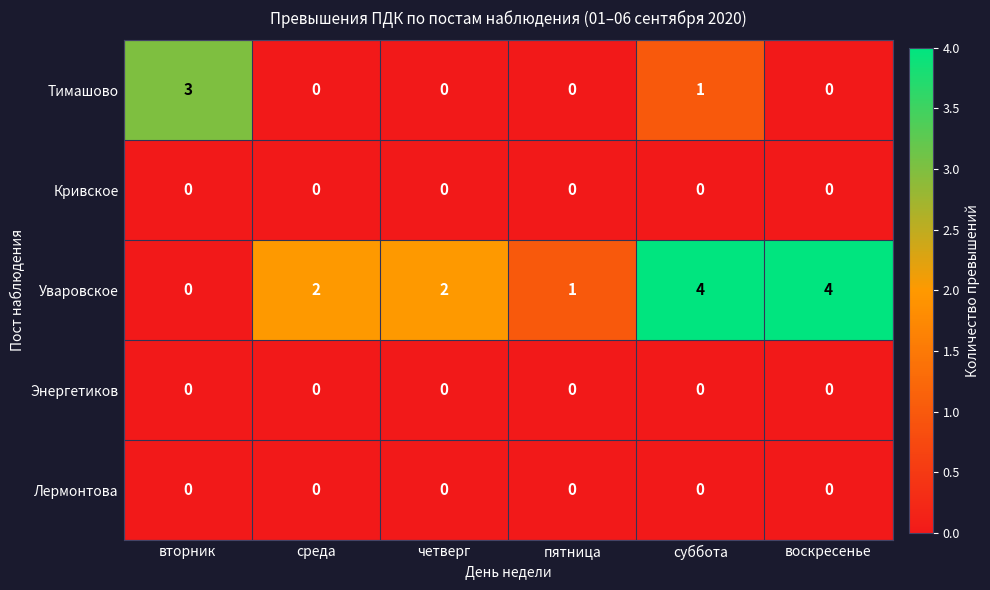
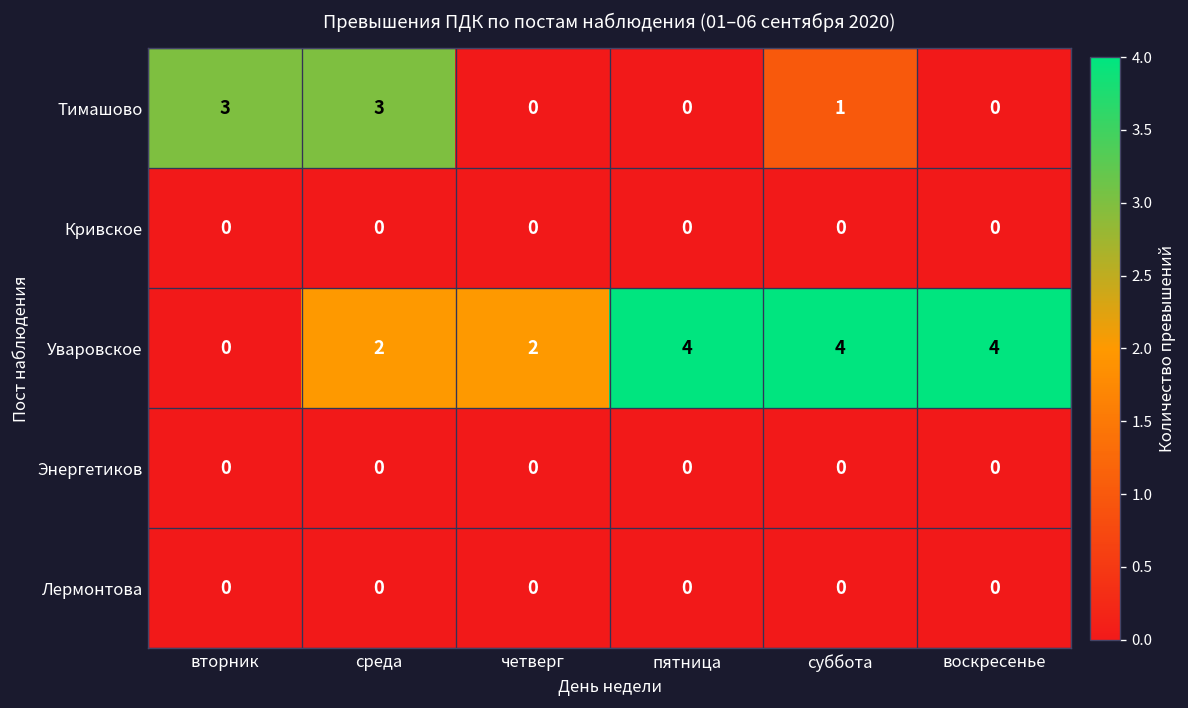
  {
    "Тимашово": {
      "вторник": 3,
-     "среда": 0,
+     "среда": 3,
      "четверг": 0,
      "пятница": 0,
      "суббота": 1,
      "воскресенье": 0
    },
    "Кривское": {
      "вторник": 0,
      "среда": 0,
      "четверг": 0,
      "пятница": 0,
      "суббота": 0,
      "воскресенье": 0
    },
    "Уваровское": {
      "вторник": 0,
      "среда": 2,
      "четверг": 2,
-     "пятница": 1,
+     "пятница": 4,
      "суббота": 4,
      "воскресенье": 4
    },
    "Энергетиков": {
      "вторник": 0,
      "среда": 0,
      "четверг": 0,
      "пятница": 0,
      "суббота": 0,
      "воскресенье": 0
    },
    "Лермонтова": {
      "вторник": 0,
      "среда": 0,
      "четверг": 0,
      "пятница": 0,
      "суббота": 0,
      "воскресенье": 0
    }
  }
